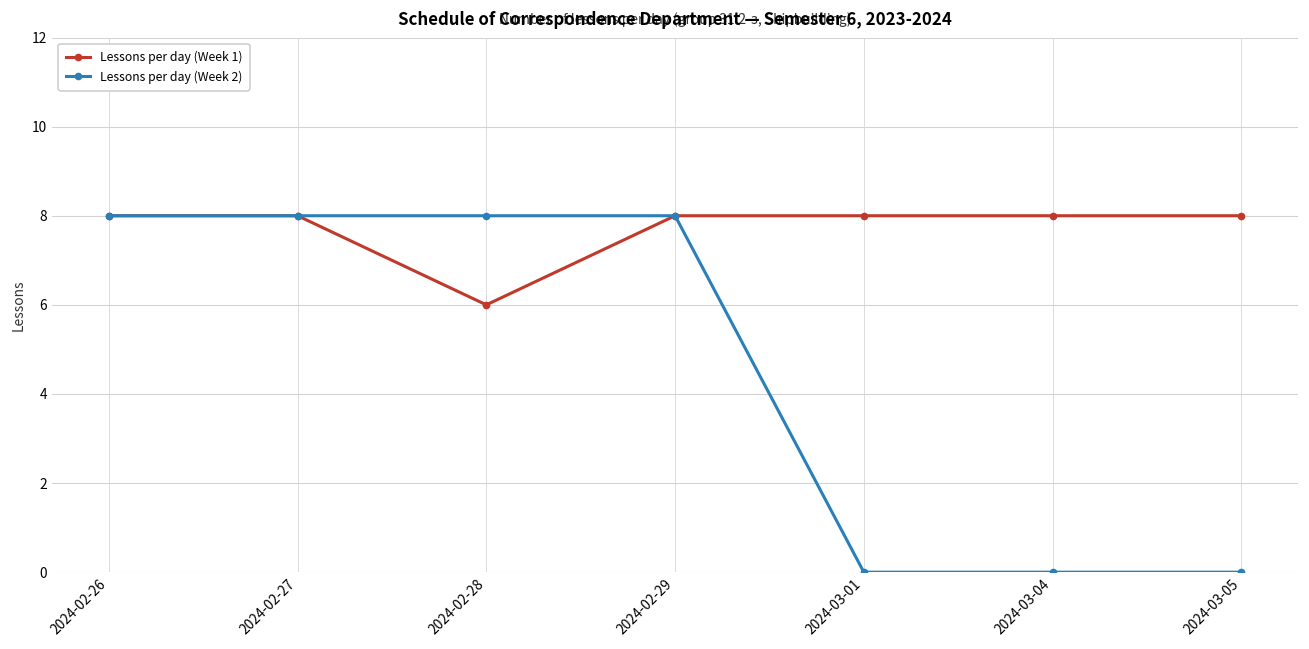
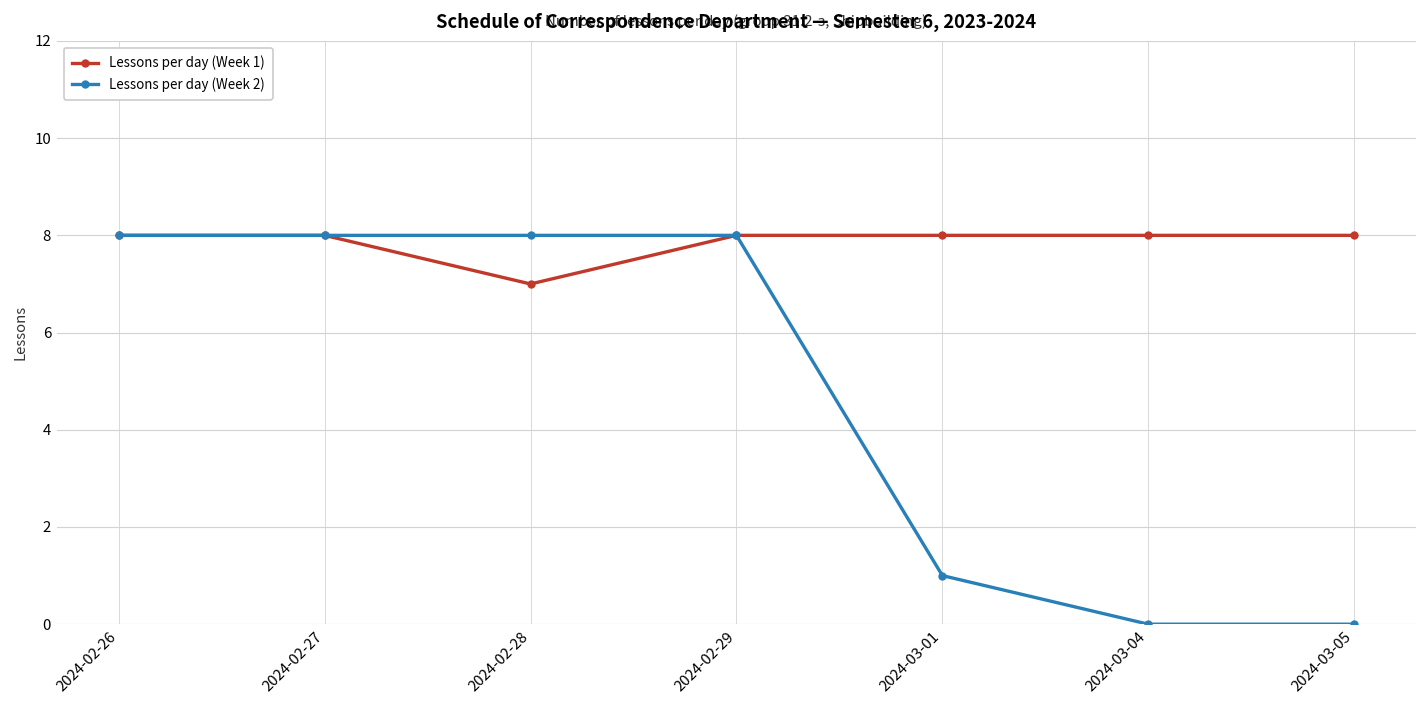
  {
    "Lessons per day (Week 1)": {
-     "2024-02-28": 6,
+     "2024-02-28": 7,
      "2024-03-01": 8,
      "2024-03-04": 8,
      "2024-03-05": 8
    },
    "Lessons per day (Week 2)": {
      "2024-02-28": 8,
-     "2024-03-01": 0,
+     "2024-03-01": 1,
      "2024-03-04": 0,
      "2024-03-05": 0
    }
  }
